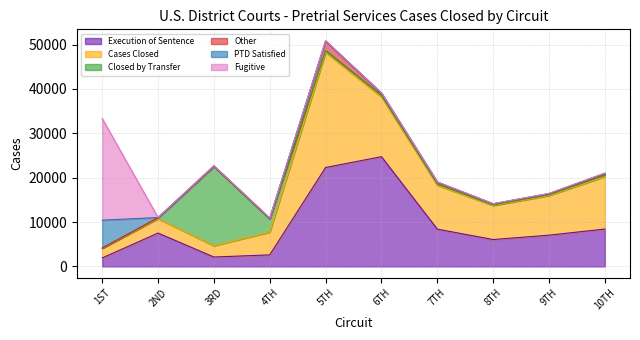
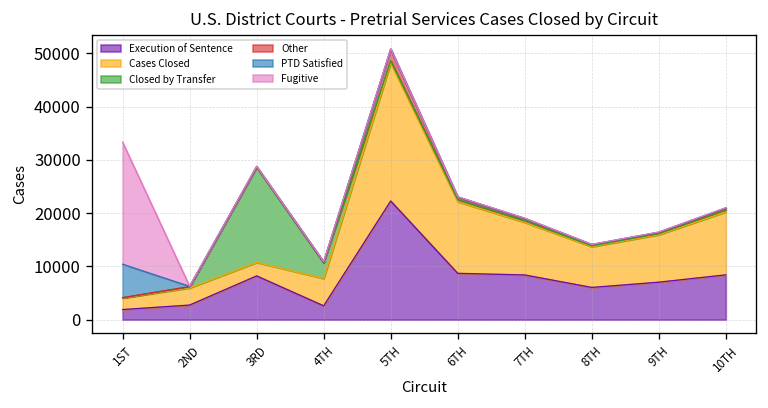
  {
    "Execution of Sentence": {
      "1ST": 2000,
-     "2ND": 8000,
-     "3RD": 2000,
+     "2ND": 3000,
+     "3RD": 8000,
      "4TH": 3000,
      "5TH": 22000,
-     "6TH": 25000,
+     "6TH": 9000,
      "7TH": 8000,
      "8TH": 6000,
      "9TH": 7000,
      "10TH": 8000
    },
    "Cases Closed": {
      "3RD": 3000,
      "4TH": 5000
    },
    "PTD Satisfied": {
      "1ST": 6000
    },
    "Fugitive": {
      "1ST": 23000
    }
  }
